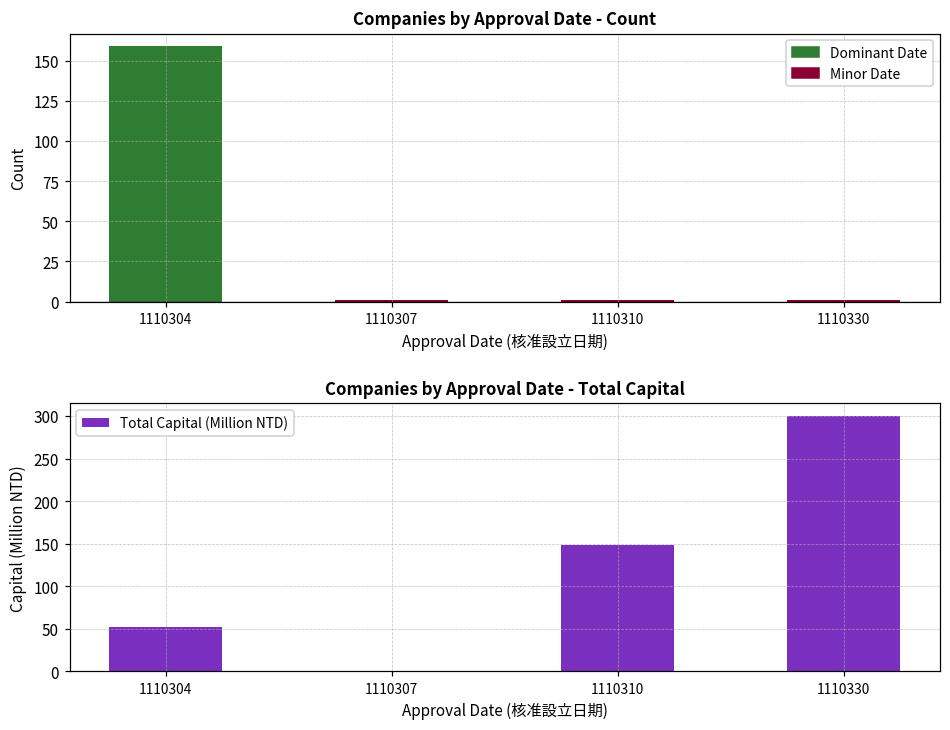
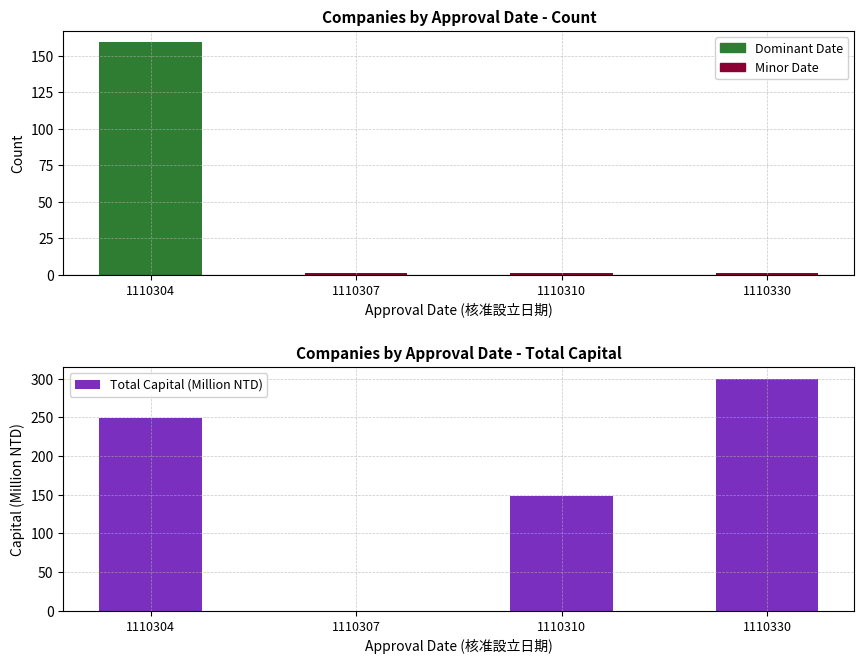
  {
    "Companies by Approval Date - Total Capital": {
-     "1110304": 50,
+     "1110304": 250,
      "1110310": 150,
      "1110330": 300
    }
  }
